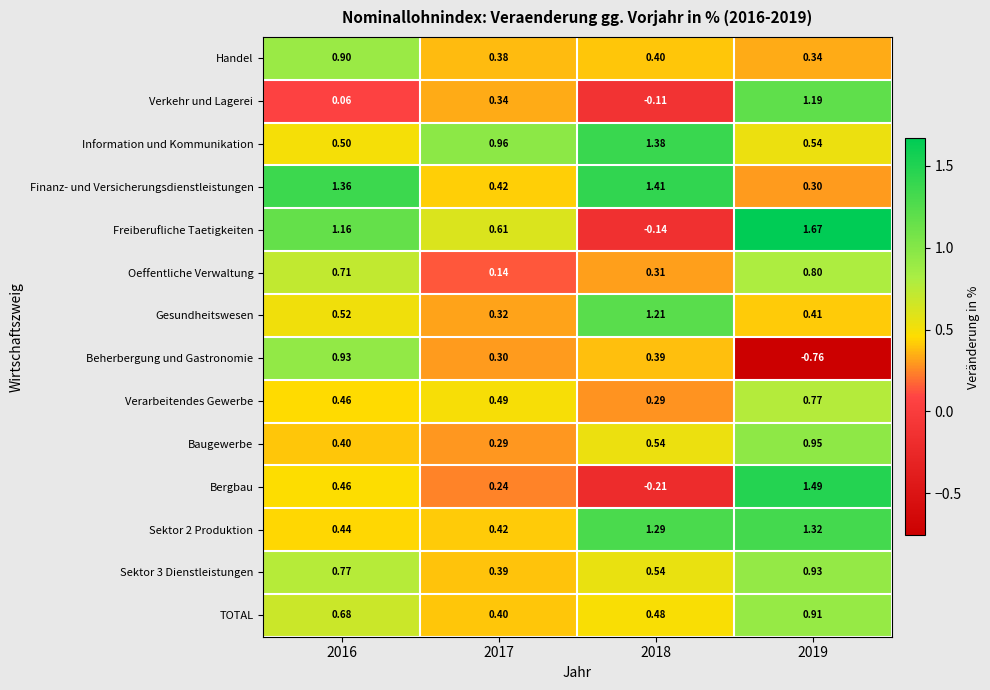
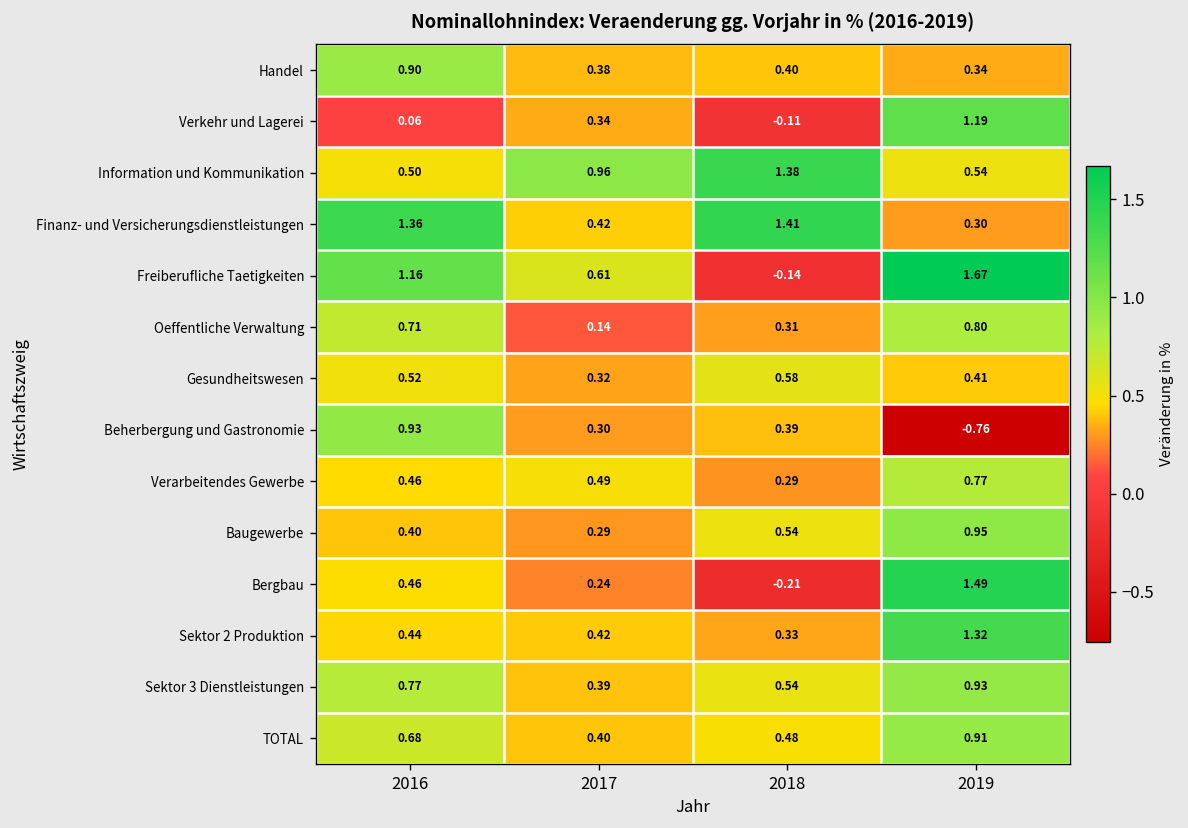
  {
    "Handel": {
      "2016": 0.90,
      "2017": 0.38,
      "2018": 0.40,
      "2019": 0.34
    },
    "Verkehr und Lagerei": {
      "2016": 0.06,
      "2017": 0.34,
      "2018": -0.11,
      "2019": 1.19
    },
    "Information und Kommunikation": {
      "2016": 0.50,
      "2017": 0.96,
      "2018": 1.38,
      "2019": 0.54
    },
    "Finanz- und Versicherungsdienstleistungen": {
      "2016": 1.36,
      "2017": 0.42,
      "2018": 1.41,
      "2019": 0.30
    },
    "Freiberufliche Taetigkeiten": {
      "2016": 1.16,
      "2017": 0.61,
      "2018": -0.14,
      "2019": 1.67
    },
    "Oeffentliche Verwaltung": {
      "2016": 0.71,
      "2017": 0.14,
      "2018": 0.31,
      "2019": 0.80
    },
    "Gesundheitswesen": {
      "2016": 0.52,
      "2017": 0.32,
-     "2018": 1.21,
+     "2018": 0.58,
      "2019": 0.41
    },
    "Beherbergung und Gastronomie": {
      "2016": 0.93,
      "2017": 0.30,
      "2018": 0.39,
      "2019": -0.76
    },
    "Verarbeitendes Gewerbe": {
      "2016": 0.46,
      "2017": 0.49,
      "2018": 0.29,
      "2019": 0.77
    },
    "Baugewerbe": {
      "2016": 0.40,
      "2017": 0.29,
      "2018": 0.54,
      "2019": 0.95
    },
    "Bergbau": {
      "2016": 0.46,
      "2017": 0.24,
      "2018": -0.21,
      "2019": 1.49
    },
    "Sektor 2 Produktion": {
      "2016": 0.44,
      "2017": 0.42,
-     "2018": 1.29,
+     "2018": 0.33,
      "2019": 1.32
    },
    "Sektor 3 Dienstleistungen": {
      "2016": 0.77,
      "2017": 0.39,
      "2018": 0.54,
      "2019": 0.93
    },
    "TOTAL": {
      "2016": 0.68,
      "2017": 0.40,
      "2018": 0.48,
      "2019": 0.91
    }
  }
